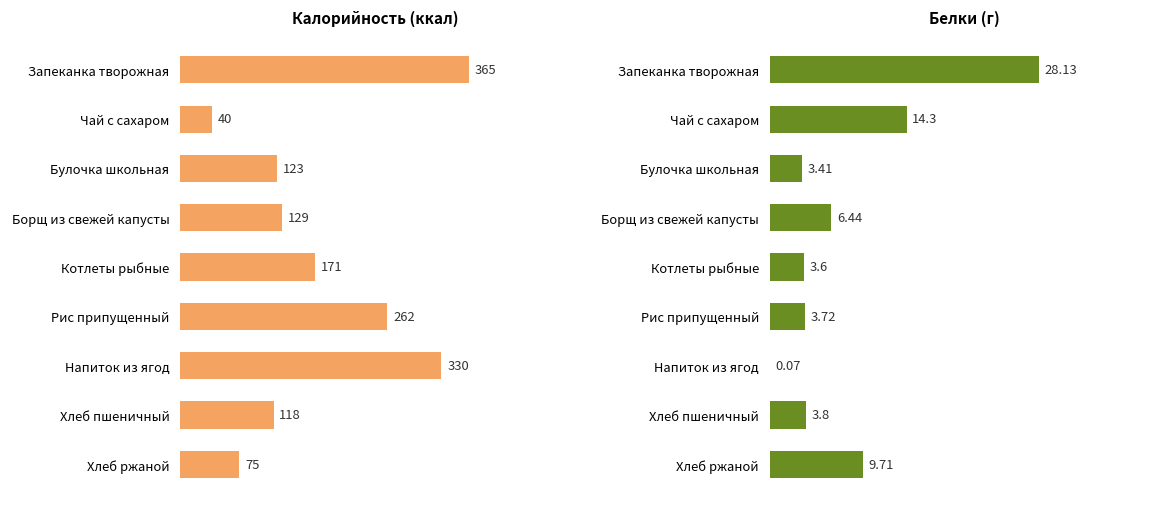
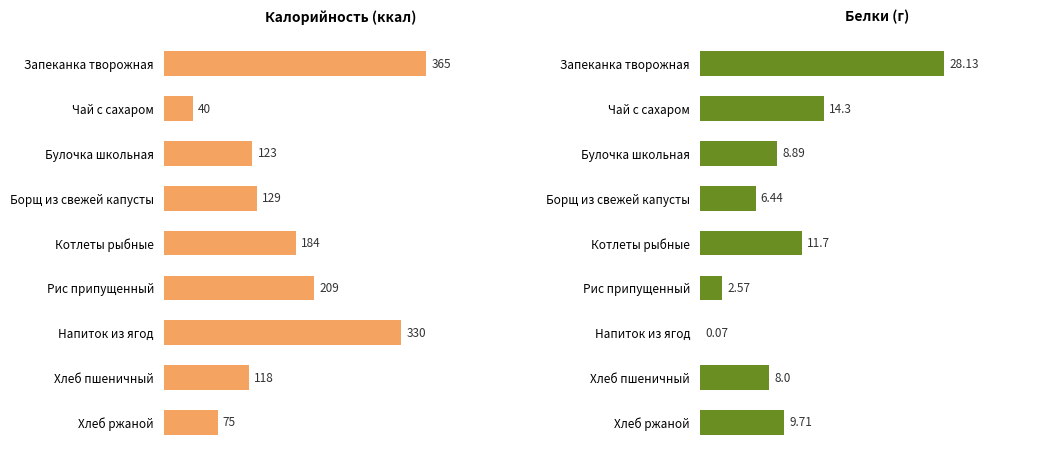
  {
    "Калорийность (ккал)": {
      "Запеканка творожная": 365,
      "Чай с сахаром": 40,
      "Булочка школьная": 123,
      "Борщ из свежей капусты": 129,
-     "Котлеты рыбные": 171,
-     "Рис припущенный": 262,
+     "Котлеты рыбные": 184,
+     "Рис припущенный": 209,
      "Напиток из ягод": 330,
      "Хлеб пшеничный": 118,
      "Хлеб ржаной": 75
    },
    "Белки (г)": {
      "Запеканка творожная": 28.13,
      "Чай с сахаром": 14.3,
-     "Булочка школьная": 3.41,
+     "Булочка школьная": 8.89,
      "Борщ из свежей капусты": 6.44,
-     "Котлеты рыбные": 3.6,
-     "Рис припущенный": 3.72,
+     "Котлеты рыбные": 11.7,
+     "Рис припущенный": 2.57,
      "Напиток из ягод": 0.07,
-     "Хлеб пшеничный": 3.8,
+     "Хлеб пшеничный": 8.0,
      "Хлеб ржаной": 9.71
    }
  }
